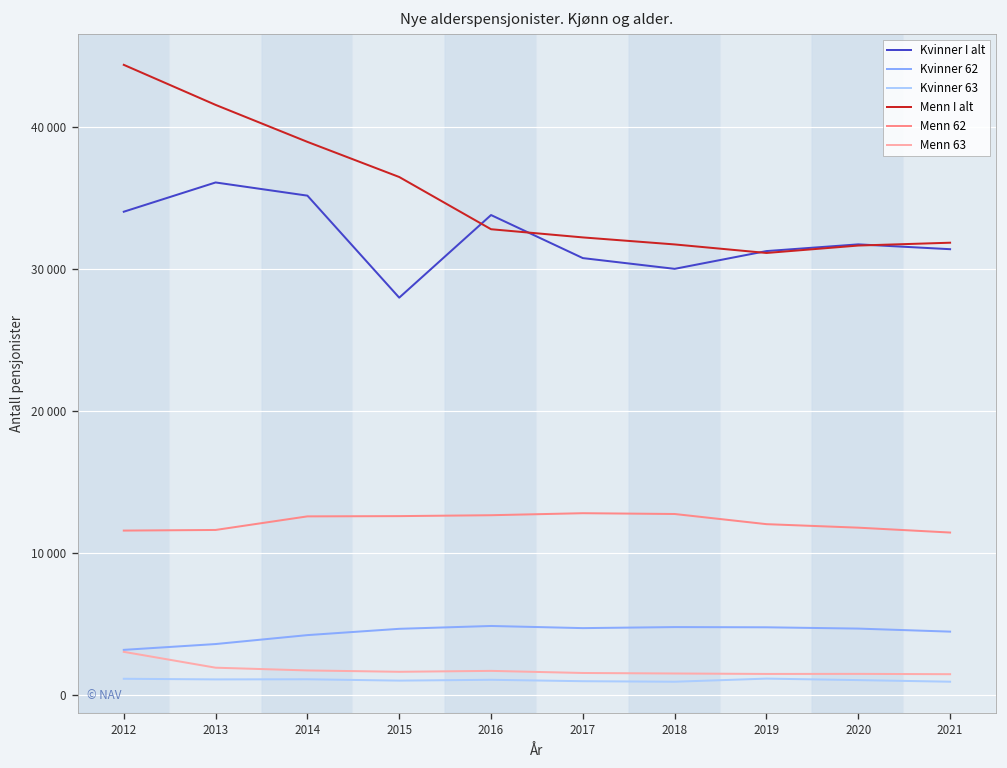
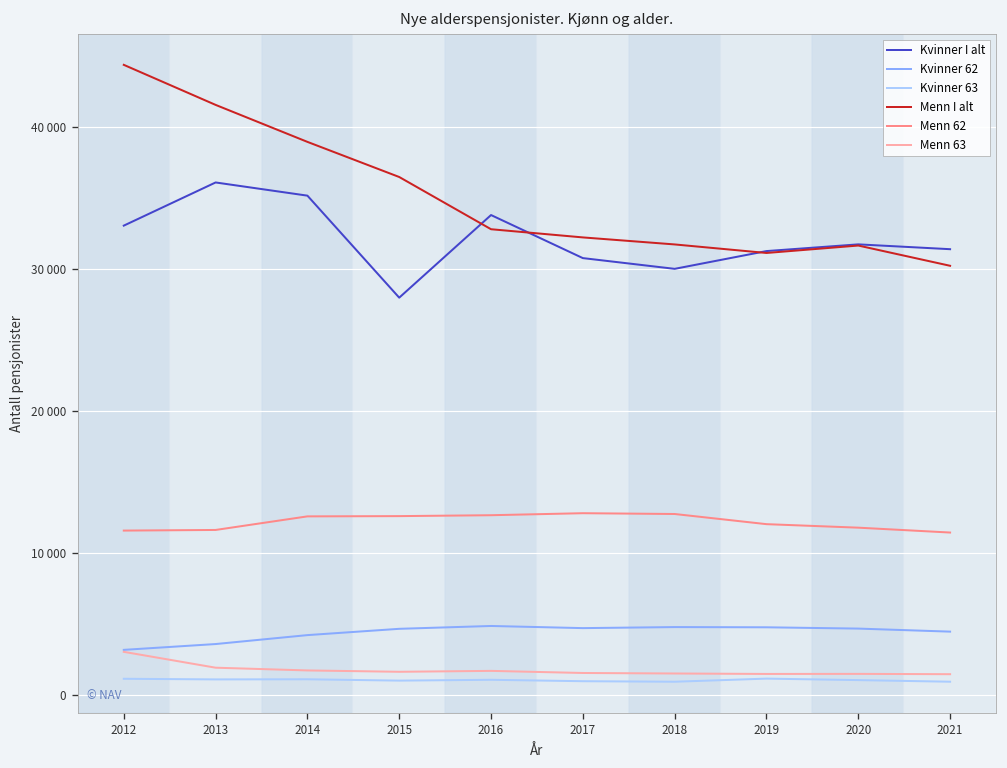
  {
    "Kvinner I alt": {
-     "2012": 34000,
+     "2012": 33100,
      "2013": 36100,
      "2014": 35200,
      "2015": 28000,
      "2016": 33800,
      "2017": 30800,
      "2018": 30000,
      "2021": 31400
    },
    "Menn I alt": {
      "2012": 44400,
      "2013": 41600,
      "2014": 38900,
      "2015": 36500,
      "2016": 32800,
      "2017": 32200,
      "2018": 31700,
-     "2021": 31900
+     "2021": 30200
    }
  }
